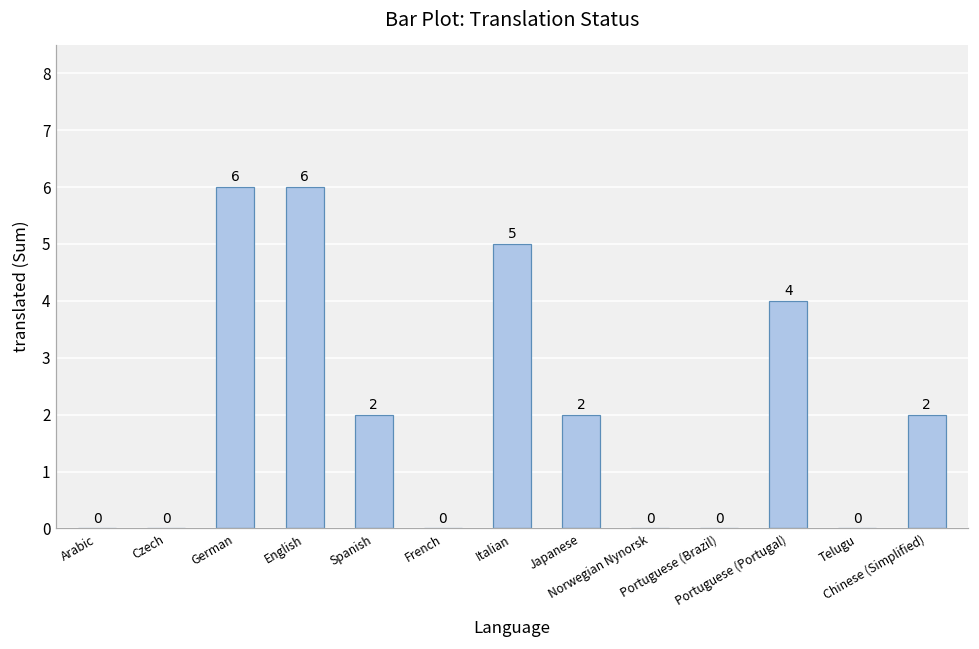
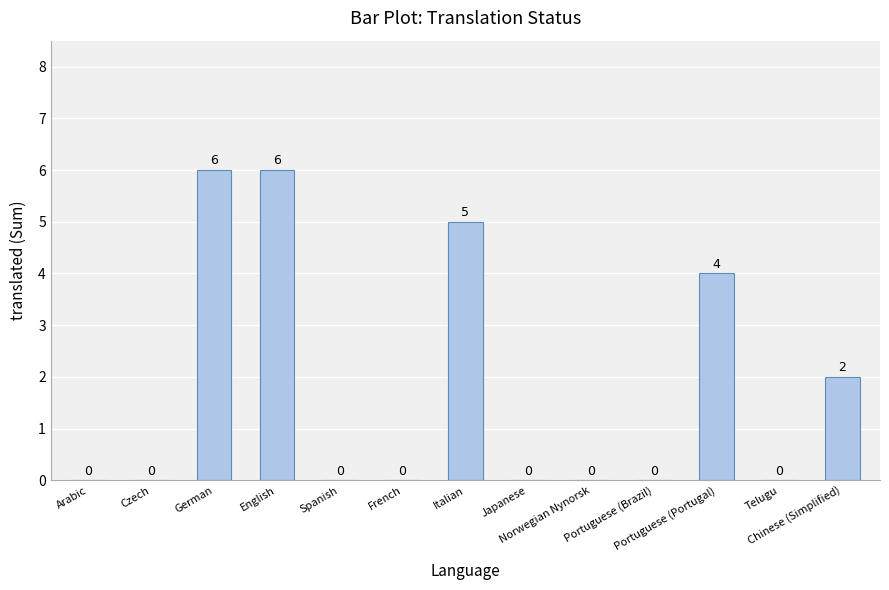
  {
    "Arabic": 0,
    "Czech": 0,
    "German": 6,
    "English": 6,
-   "Spanish": 2,
+   "Spanish": 0,
    "French": 0,
    "Italian": 5,
-   "Japanese": 2,
+   "Japanese": 0,
    "Norwegian Nynorsk": 0,
    "Portuguese (Brazil)": 0,
    "Portuguese (Portugal)": 4,
    "Telugu": 0,
    "Chinese (Simplified)": 2
  }
